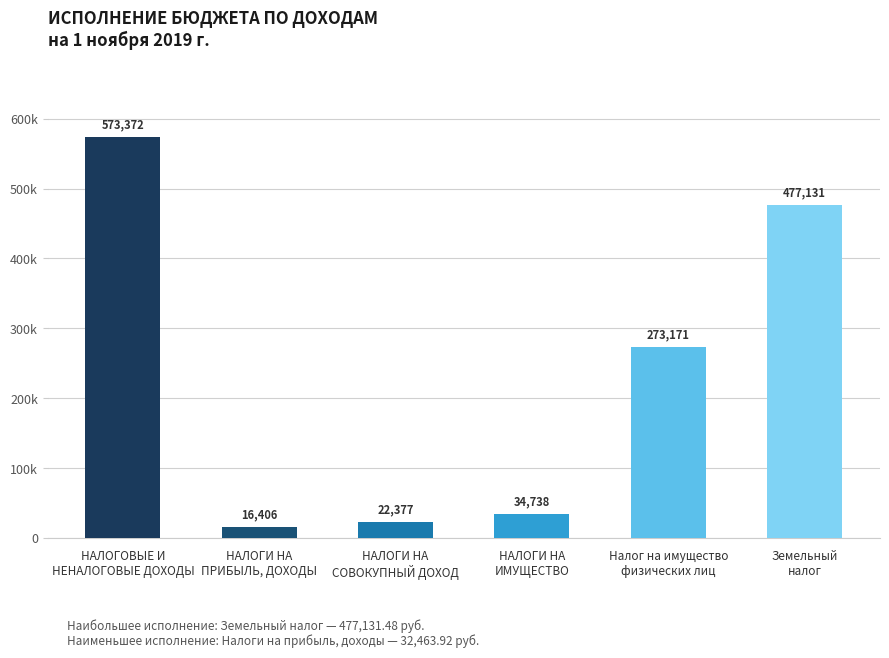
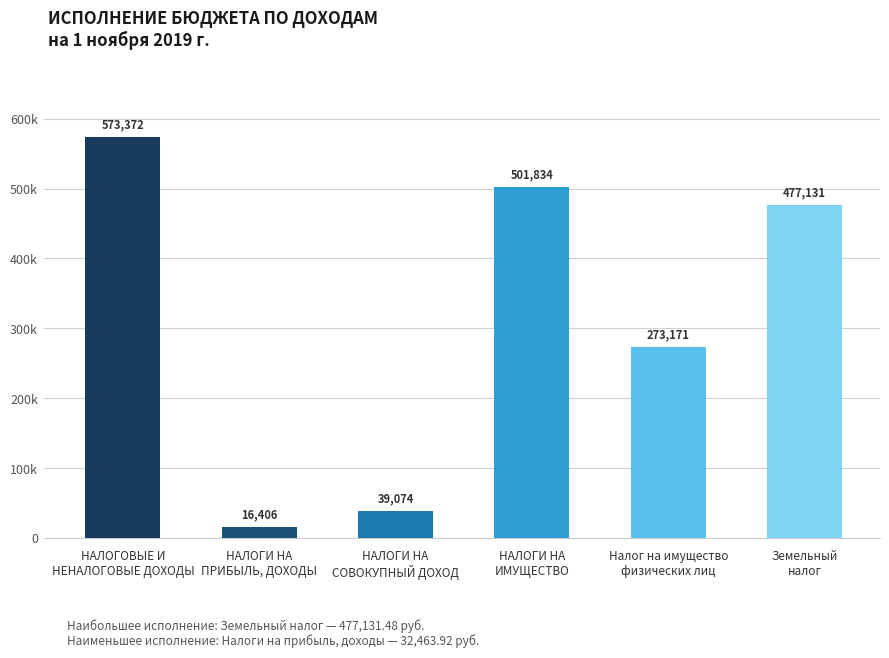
  {
    "НАЛОГОВЫЕ И НЕНАЛОГОВЫЕ ДОХОДЫ": "573,372",
    "НАЛОГИ НА ПРИБЫЛЬ, ДОХОДЫ": "16,406",
-   "НАЛОГИ НА СОВОКУПНЫЙ ДОХОД": "22,377",
-   "НАЛОГИ НА ИМУЩЕСТВО": "34,738",
+   "НАЛОГИ НА СОВОКУПНЫЙ ДОХОД": "39,074",
+   "НАЛОГИ НА ИМУЩЕСТВО": "501,834",
    "Налог на имущество физических лиц": "273,171",
    "Земельный налог": "477,131"
  }
